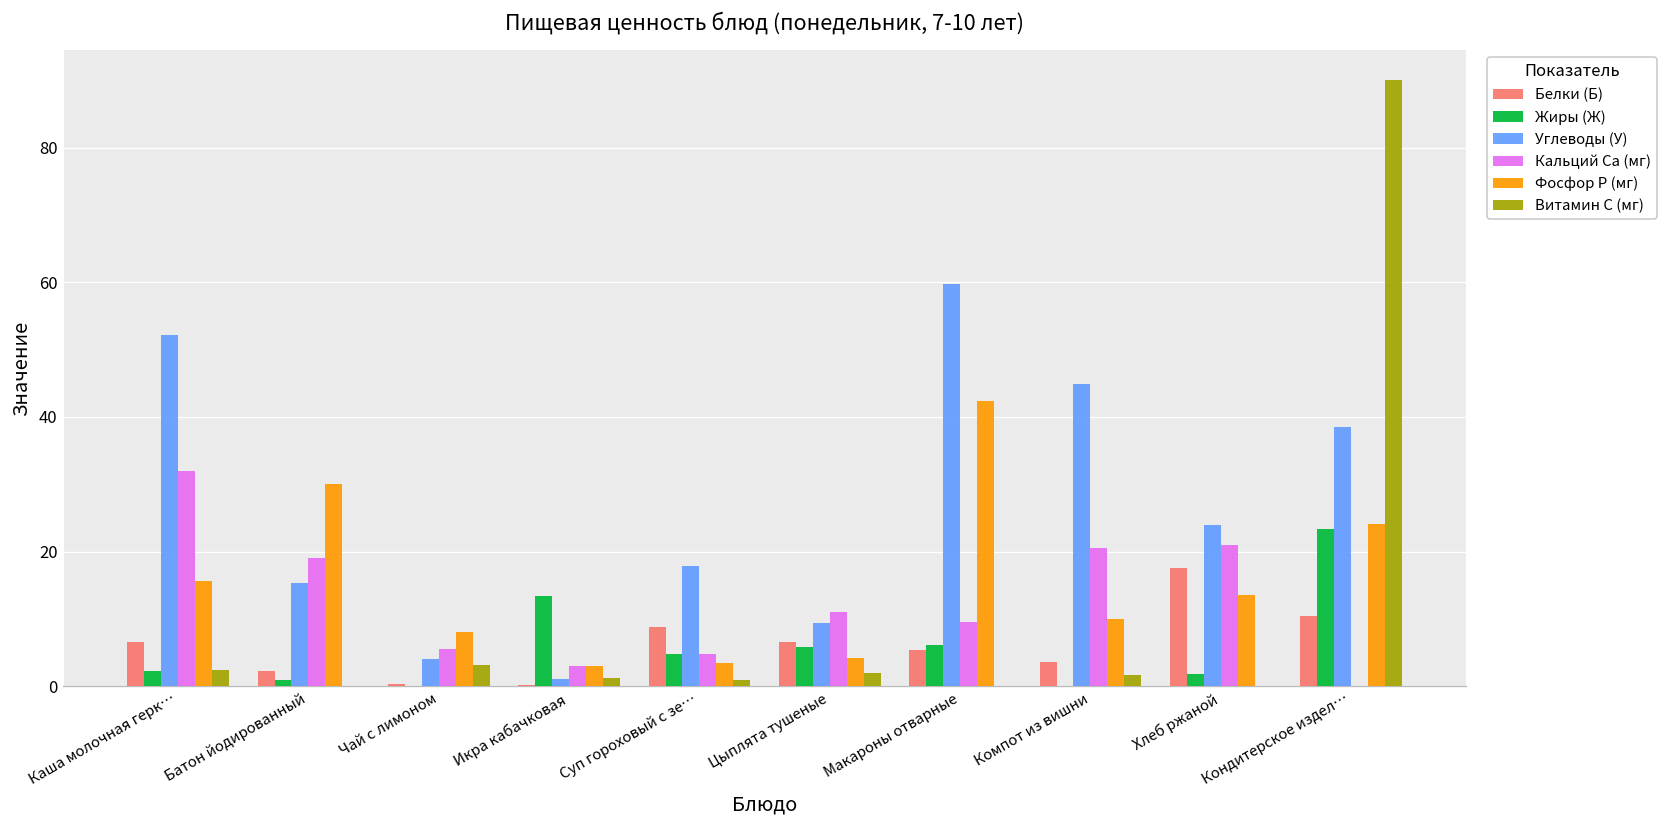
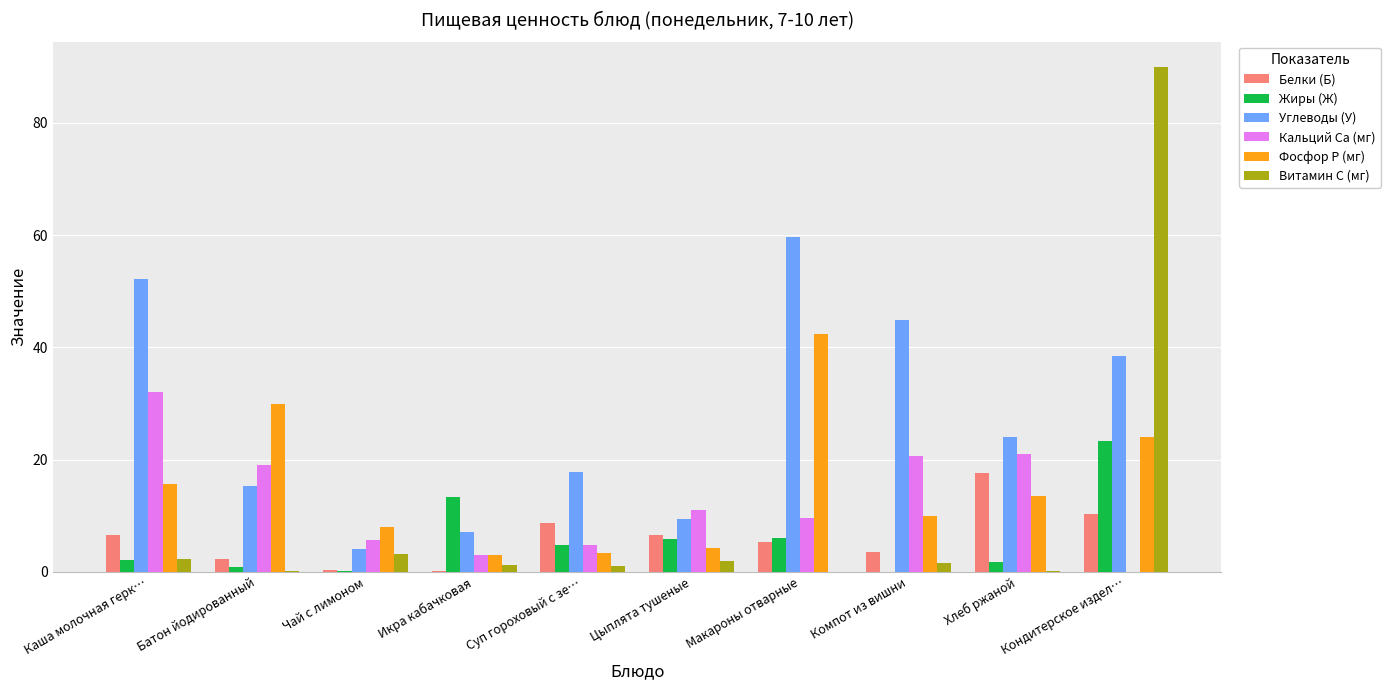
  {
    "Белки (Б)": {
      "Каша молочная герк…": 7,
      "Батон йодированный": 2,
      "Суп гороховый с зе…": 9,
      "Цыплята тушеные": 7,
      "Макароны отварные": 5,
      "Компот из вишни": 4,
      "Хлеб ржаной": 18,
      "Кондитерское издел…": 10
    },
    "Жиры (Ж)": {
      "Каша молочная герк…": 2,
      "Батон йодированный": 1,
      "Икра кабачковая": 13,
      "Суп гороховый с зе…": 5,
      "Цыплята тушеные": 6,
      "Макароны отварные": 6,
      "Компот из вишни": 0,
      "Хлеб ржаной": 2,
      "Кондитерское издел…": 23
    },
    "Углеводы (У)": {
      "Каша молочная герк…": 52,
      "Батон йодированный": 15,
      "Чай с лимоном": 4,
-     "Икра кабачковая": 1,
+     "Икра кабачковая": 7,
      "Суп гороховый с зе…": 18,
      "Цыплята тушеные": 9,
      "Макароны отварные": 60,
      "Компот из вишни": 45,
      "Хлеб ржаной": 24,
      "Кондитерское издел…": 38
    },
    "Кальций Ca (мг)": {
      "Каша молочная герк…": 32,
      "Батон йодированный": 19,
      "Чай с лимоном": 6,
      "Икра кабачковая": 3,
      "Суп гороховый с зе…": 5,
      "Цыплята тушеные": 11,
      "Макароны отварные": 10,
      "Компот из вишни": 21,
      "Хлеб ржаной": 21,
      "Кондитерское издел…": 0
    },
    "Фосфор P (мг)": {
      "Каша молочная герк…": 16,
      "Батон йодированный": 30,
      "Чай с лимоном": 8,
      "Икра кабачковая": 3,
      "Суп гороховый с зе…": 3,
      "Цыплята тушеные": 4,
      "Макароны отварные": 42,
      "Компот из вишни": 10,
      "Хлеб ржаной": 14,
      "Кондитерское издел…": 24
    },
    "Витамин C (мг)": {
      "Каша молочная герк…": 2,
      "Чай с лимоном": 3,
      "Икра кабачковая": 1,
      "Суп гороховый с зе…": 1,
      "Цыплята тушеные": 2,
      "Макароны отварные": 0,
      "Компот из вишни": 2,
      "Кондитерское издел…": 90
    }
  }
